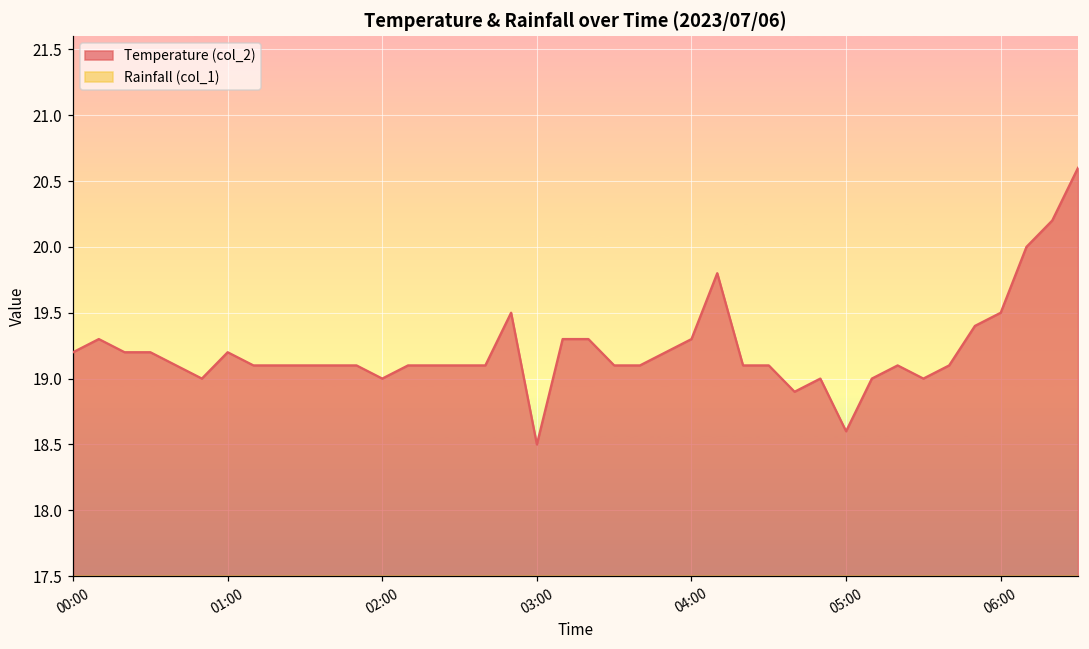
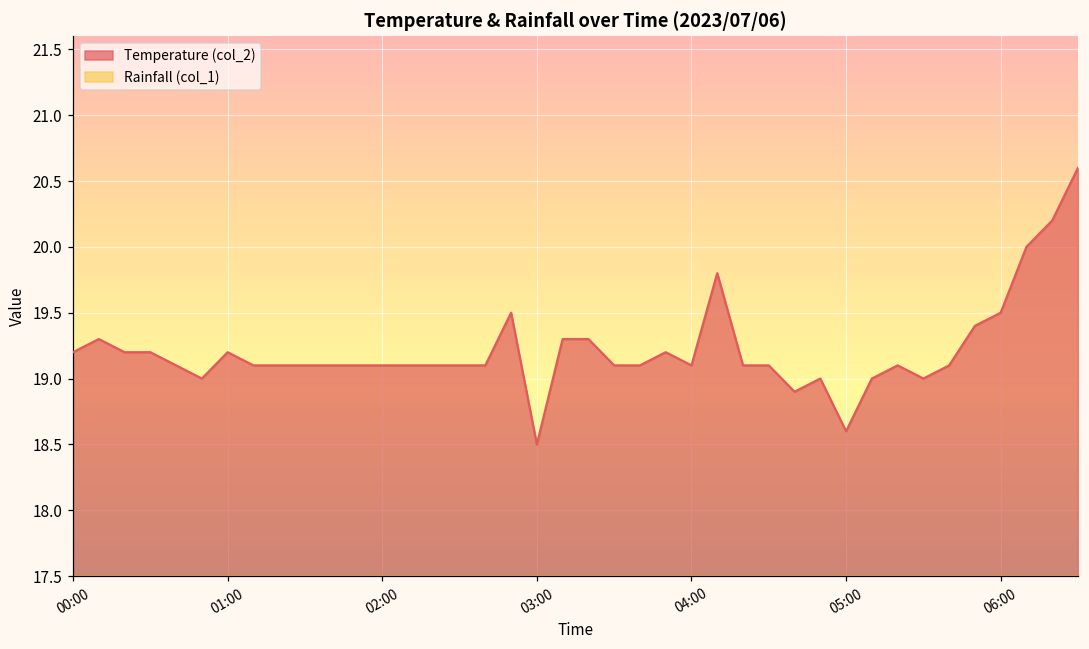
  {
    "Temperature (col_2)": {
      "00:00": 19.2,
      "01:00": 19.2,
-     "02:00": 19.0,
+     "02:00": 19.1,
      "03:00": 18.5,
-     "04:00": 19.3,
+     "04:00": 19.1,
      "05:00": 18.6,
      "06:00": 19.5
    }
  }
